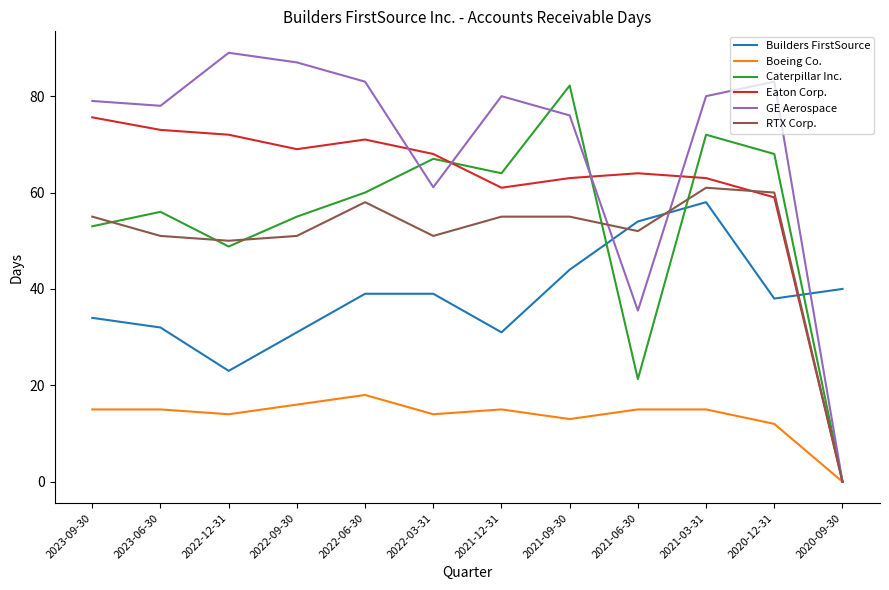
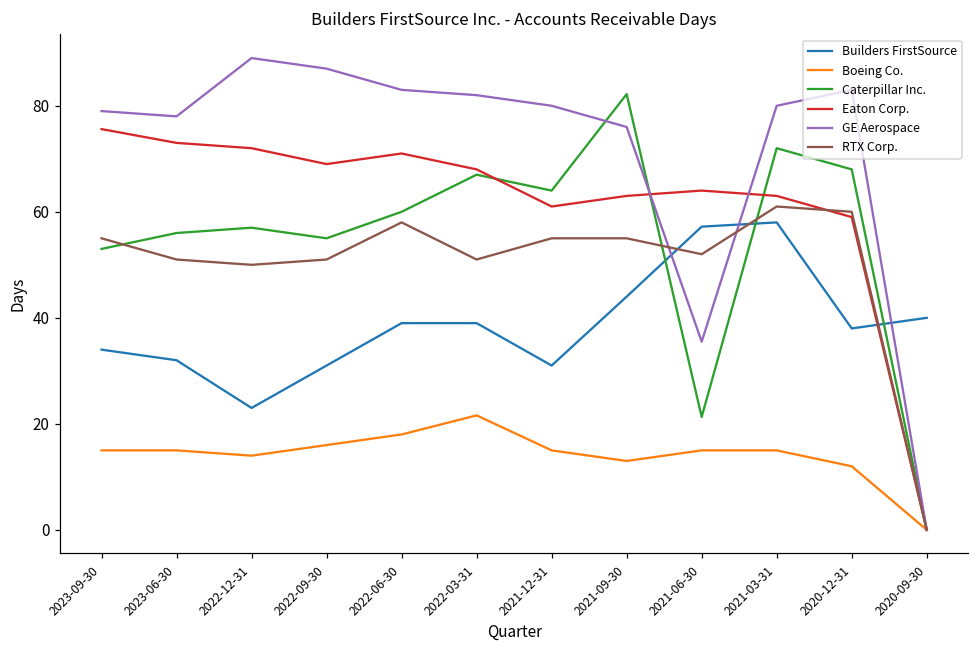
  {
    "Builders FirstSource": {
      "2023-09-30": 34,
      "2023-06-30": 32,
      "2022-12-31": 23,
      "2022-09-30": 31,
      "2022-06-30": 39,
      "2022-03-31": 39,
      "2021-12-31": 31,
      "2021-09-30": 44,
-     "2021-06-30": 54,
+     "2021-06-30": 57,
      "2021-03-31": 58,
      "2020-12-31": 38,
      "2020-09-30": 40
    },
    "Boeing Co.": {
      "2023-09-30": 15,
      "2023-06-30": 15,
      "2022-12-31": 14,
      "2022-09-30": 16,
      "2022-06-30": 18,
-     "2022-03-31": 14,
+     "2022-03-31": 22,
      "2021-12-31": 15,
      "2021-09-30": 13,
      "2021-06-30": 15,
      "2021-03-31": 15,
      "2020-12-31": 12
    },
    "Caterpillar Inc.": {
      "2023-09-30": 53,
      "2023-06-30": 56,
-     "2022-12-31": 49,
+     "2022-12-31": 57,
      "2022-09-30": 55,
      "2022-06-30": 60,
      "2022-03-31": 67,
      "2021-12-31": 64,
      "2021-09-30": 82,
      "2021-06-30": 21,
      "2021-03-31": 72,
      "2020-12-31": 68
    },
    "Eaton Corp.": {
      "2023-09-30": 76,
      "2023-06-30": 73,
      "2022-12-31": 72,
      "2022-09-30": 69,
      "2022-06-30": 71,
      "2022-03-31": 68,
      "2021-12-31": 61,
      "2021-09-30": 63,
      "2021-06-30": 64,
      "2021-03-31": 63,
      "2020-12-31": 59
    },
    "GE Aerospace": {
      "2023-09-30": 79,
      "2023-06-30": 78,
      "2022-12-31": 89,
      "2022-09-30": 87,
      "2022-06-30": 83,
-     "2022-03-31": 61,
+     "2022-03-31": 82,
      "2021-12-31": 80,
      "2021-09-30": 76,
      "2021-06-30": 36,
      "2021-03-31": 80
    },
    "RTX Corp.": {
      "2023-09-30": 55,
      "2023-06-30": 51,
      "2022-12-31": 50,
      "2022-09-30": 51,
      "2022-06-30": 58,
      "2022-03-31": 51,
      "2021-12-31": 55,
      "2021-09-30": 55,
      "2021-06-30": 52,
      "2021-03-31": 61,
      "2020-12-31": 60
    }
  }
